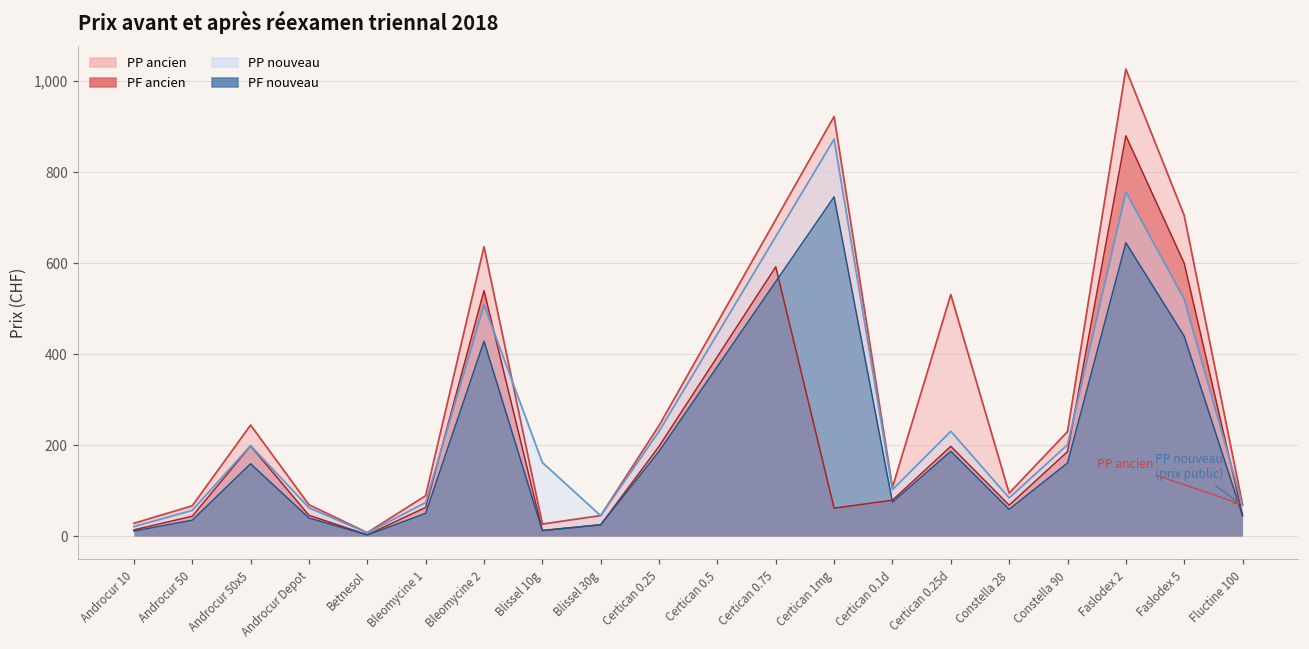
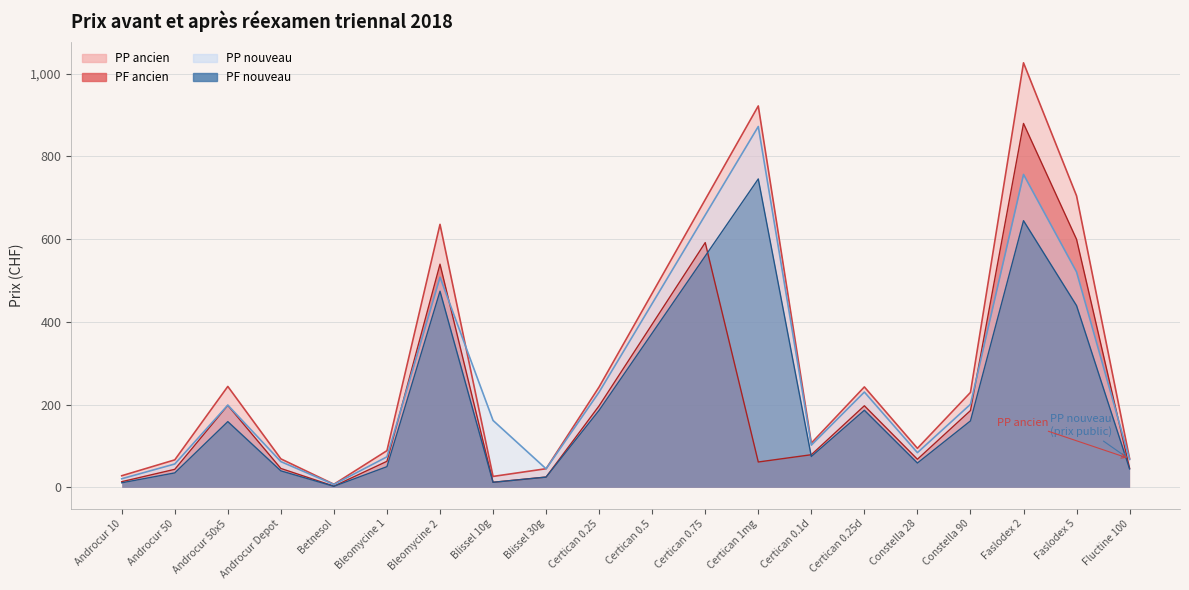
  {
    "PP ancien": {
      "Androcur 10": "30",
      "Androcur 50": "70",
      "Androcur 50x5": "240",
      "Androcur Depot": "70",
      "Bleomycine 1": "90",
      "Bleomycine 2": "640",
      "Blissel 10g": "30",
      "Certican 0.25": "240",
      "Certican 0.5": "470",
      "Certican 0.75": "700",
      "Certican 1mg": "920",
-     "Certican 0.25d": "530",
+     "Certican 0.25d": "240",
      "Constella 28": "90",
      "Constella 90": "230",
      "Faslodex 2": "1,030",
      "Faslodex 5": "700"
    },
    "PF ancien": {
      "Androcur 50": "40",
      "Bleomycine 1": "60",
      "Bleomycine 2": "540",
      "Certican 0.25": "200",
      "Certican 0.5": "390",
      "Certican 0.75": "590",
      "Certican 1mg": "60",
      "Certican 0.25d": "200",
      "Constella 28": "70",
      "Constella 90": "190",
      "Faslodex 2": "880",
      "Faslodex 5": "600"
    },
    "PP nouveau": {
      "Androcur 10": "20",
      "Androcur 50": "60",
      "Androcur Depot": "60",
      "Bleomycine 1": "70",
      "Bleomycine 2": "510",
      "Blissel 10g": "160",
      "Certican 0.25": "230",
      "Certican 0.5": "440",
      "Certican 0.75": "660",
      "Certican 1mg": "870",
      "Certican 0.25d": "230",
      "Constella 28": "80",
      "Constella 90": "200",
      "Faslodex 2": "760",
      "Faslodex 5": "520"
    },
    "PF nouveau": {
      "Androcur 50": "30",
      "Androcur 50x5": "160",
      "Bleomycine 1": "50",
-     "Bleomycine 2": "430",
+     "Bleomycine 2": "470",
      "Certican 0.25": "190",
      "Certican 0.5": "370",
      "Certican 0.75": "560",
      "Certican 1mg": "750",
      "Certican 0.25d": "190",
      "Constella 28": "60",
      "Constella 90": "160",
      "Faslodex 2": "640",
      "Faslodex 5": "440"
    }
  }
